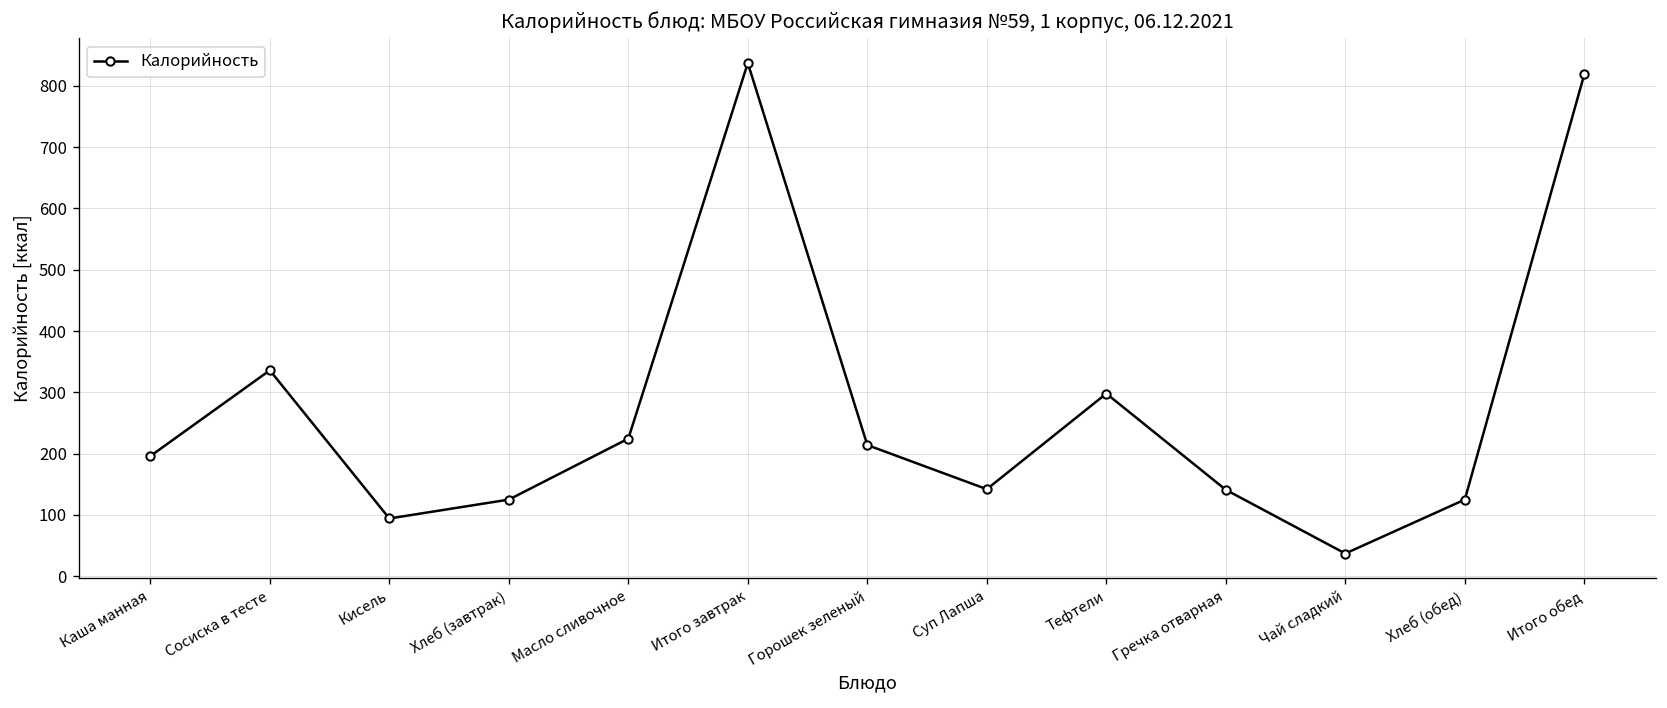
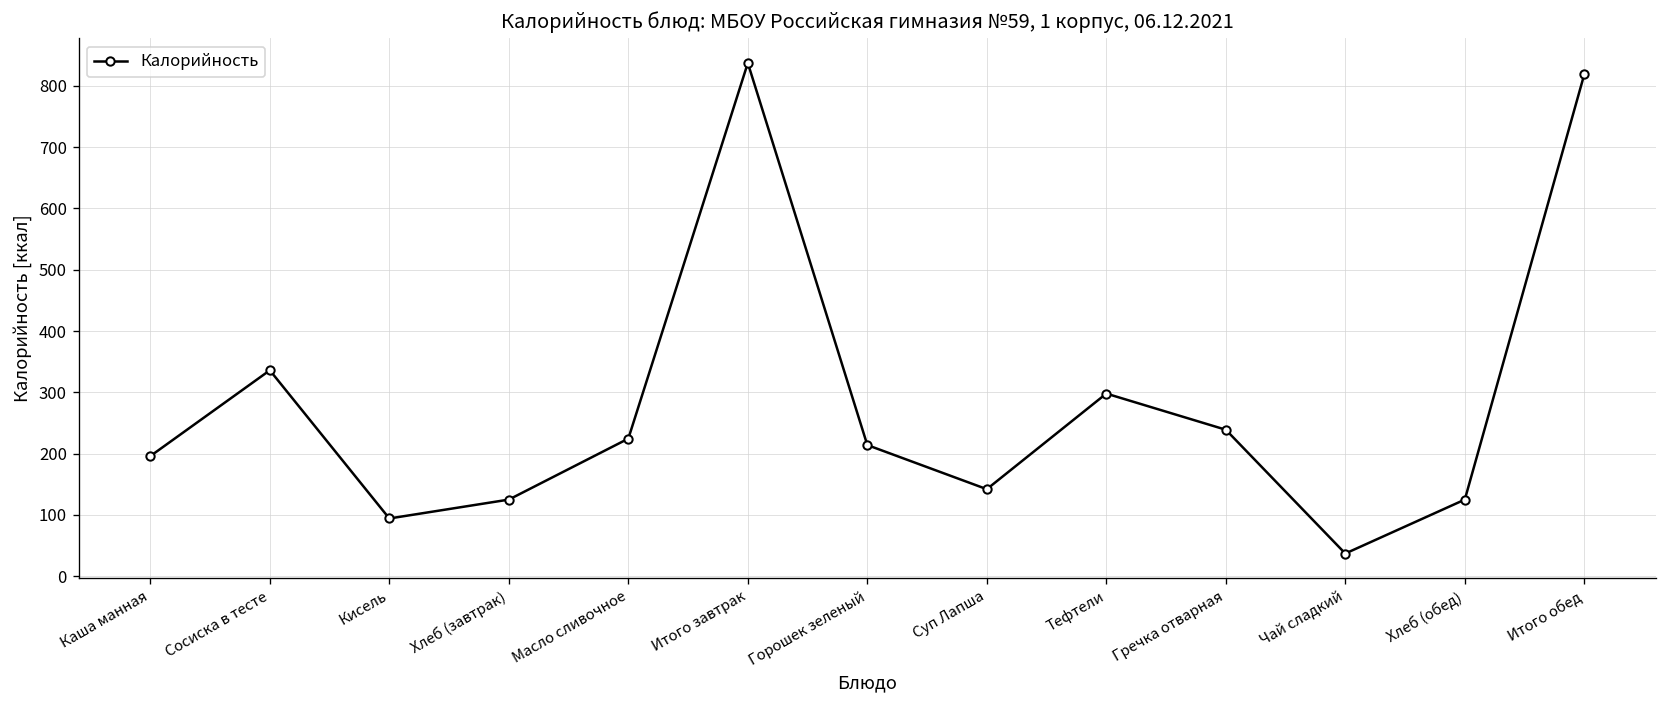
  {
    "Каша манная": 200,
    "Сосиска в тесте": 340,
    "Кисель": 90,
    "Хлеб (завтрак)": 130,
    "Масло сливочное": 220,
    "Итого завтрак": 840,
    "Горошек зеленый": 210,
    "Суп Лапша": 140,
    "Тефтели": 300,
-   "Гречка отварная": 140,
+   "Гречка отварная": 240,
    "Чай сладкий": 40,
    "Хлеб (обед)": 130,
    "Итого обед": 820
  }
